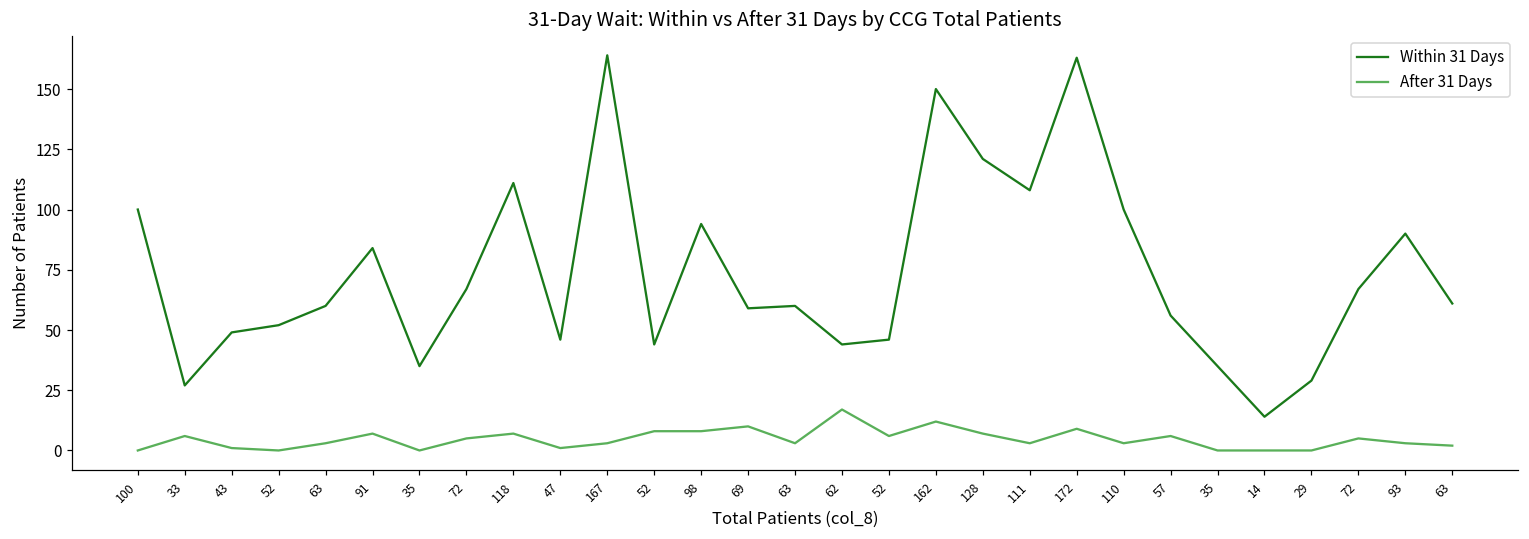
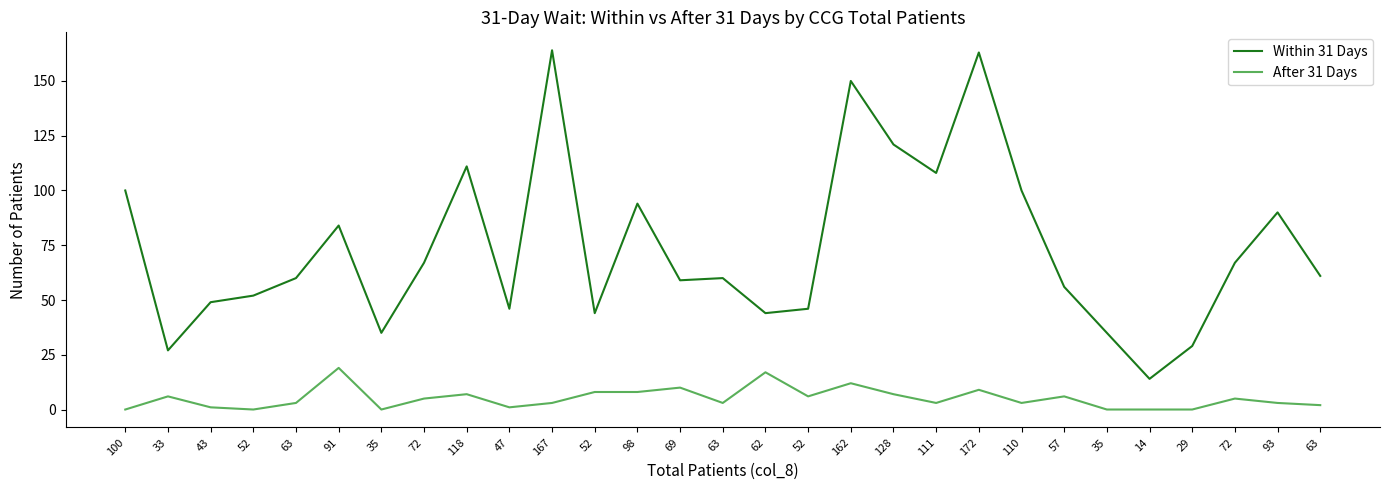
  {
    "Within 31 Days": {
      "100": 100,
      "33": 27,
      "43": 49,
      "91": 84,
      "118": 111,
      "47": 46,
      "167": 164,
      "98": 94,
      "69": 59,
      "62": 44,
      "162": 150,
      "128": 121,
      "111": 108,
      "172": 163,
      "110": 100,
      "57": 56,
      "14": 14,
      "29": 29,
      "93": 90
    },
    "After 31 Days": {
      "100": 0,
      "33": 6,
      "43": 1,
-     "91": 7,
+     "91": 19,
      "118": 7,
      "47": 1,
      "167": 3,
      "98": 8,
      "69": 10,
      "62": 17,
      "162": 12,
      "128": 7,
      "111": 3,
      "172": 9,
      "110": 3,
      "57": 6,
      "14": 0,
      "29": 0,
      "93": 3
    }
  }
